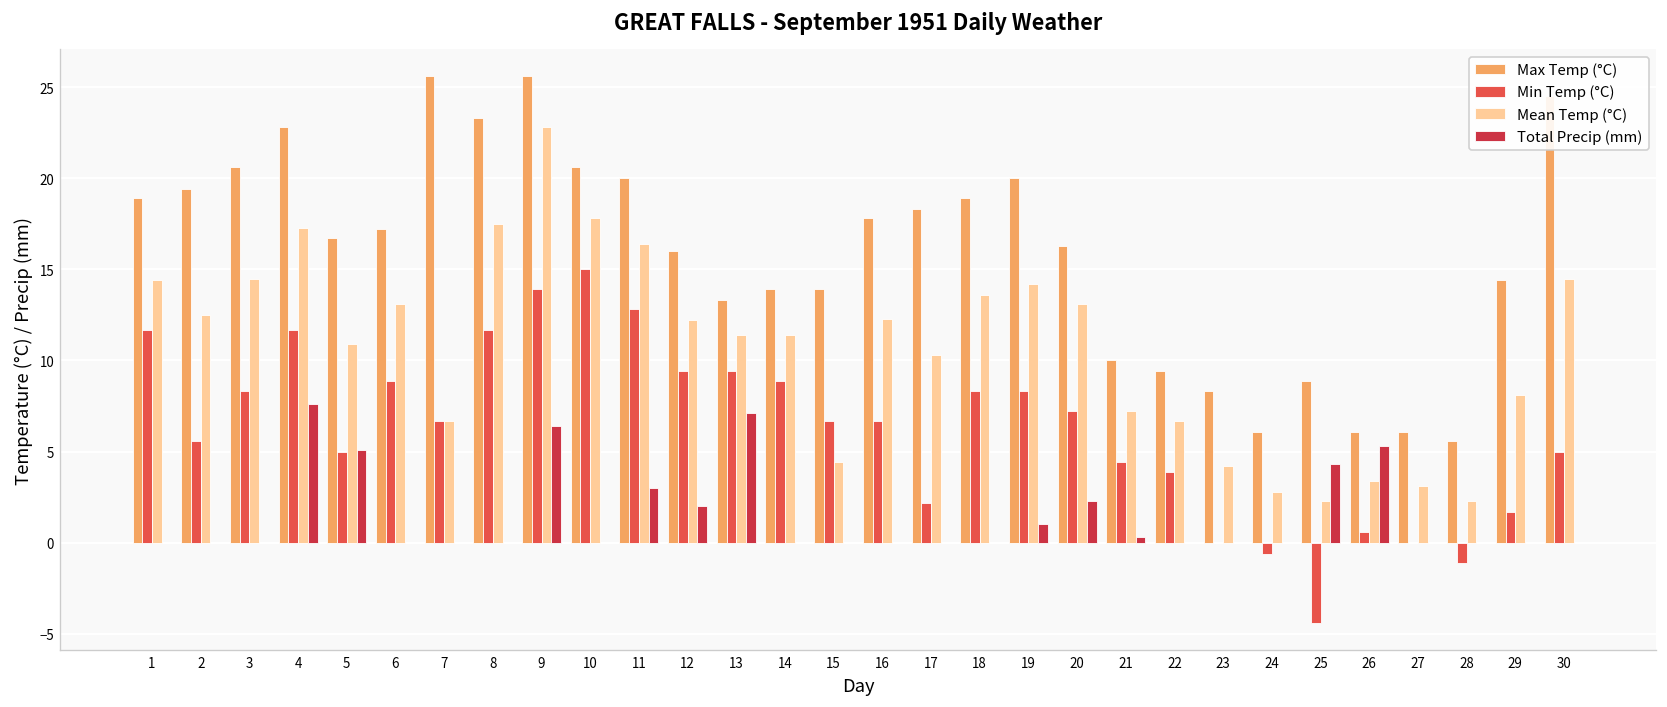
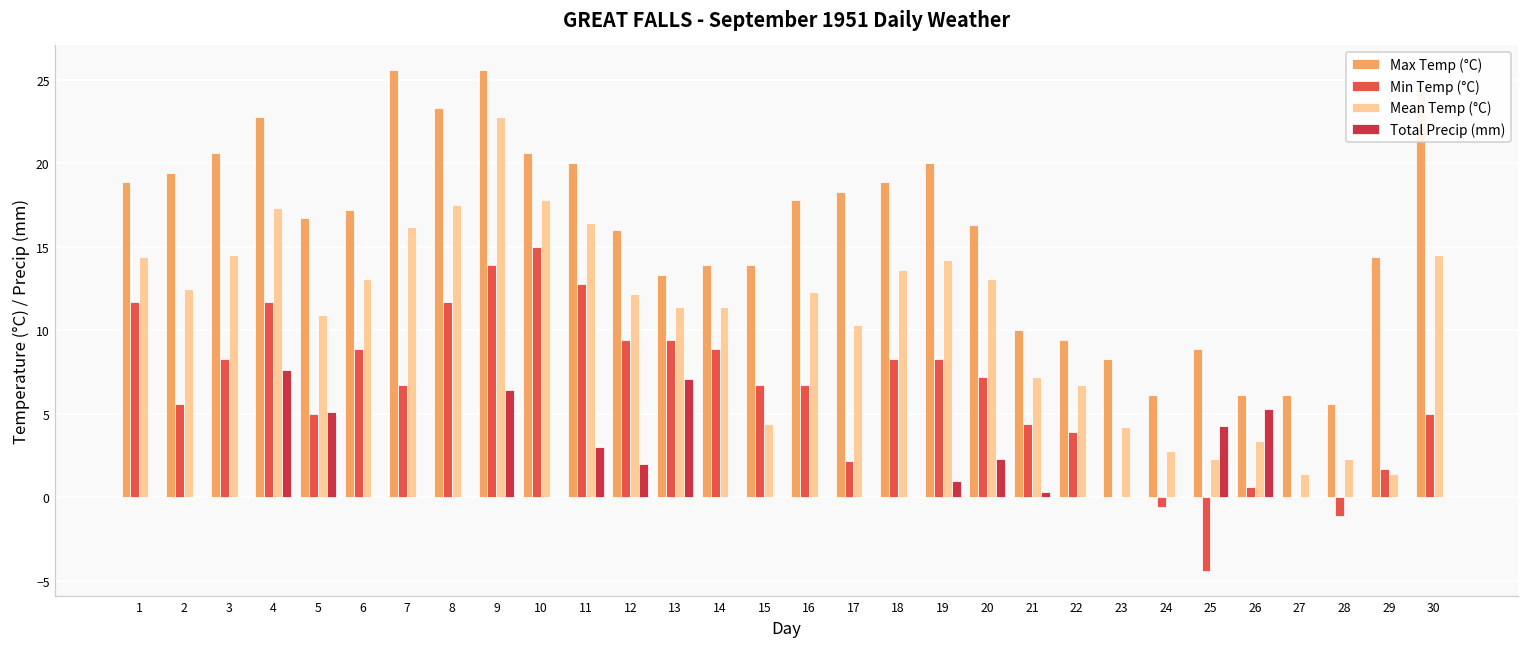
  {
    "Max Temp (°C)": {
      "1": 18.9,
      "2": 19.4,
      "3": 20.6,
      "4": 22.8,
      "5": 16.7,
      "6": 17.2,
      "7": 25.6,
      "8": 23.3,
      "9": 25.6,
      "10": 20.6,
      "11": 20.0,
      "12": 16.0,
      "13": 13.3,
      "14": 13.9,
      "15": 13.9,
      "16": 17.8,
      "17": 18.3,
      "18": 18.9,
      "19": 20.0,
      "20": 16.3,
      "21": 10.0,
      "22": 9.4,
      "23": 8.3,
      "24": 6.1,
      "25": 8.9,
      "26": 6.1,
      "27": 6.1,
      "28": 5.6,
      "29": 14.4
    },
    "Mean Temp (°C)": {
      "1": 14.4,
      "2": 12.5,
      "3": 14.5,
      "4": 17.3,
      "5": 10.9,
      "6": 13.1,
-     "7": 6.7,
+     "7": 16.2,
      "8": 17.5,
      "9": 22.8,
      "10": 17.8,
      "11": 16.4,
      "12": 12.2,
      "13": 11.4,
      "14": 11.4,
      "15": 4.4,
      "16": 12.3,
      "17": 10.3,
      "18": 13.6,
      "19": 14.2,
      "20": 13.1,
      "21": 7.2,
      "22": 6.7,
      "23": 4.2,
      "24": 2.8,
      "25": 2.3,
      "26": 3.4,
-     "27": 3.1,
+     "27": 1.4,
      "28": 2.3,
-     "29": 8.1,
+     "29": 1.4,
      "30": 14.5
    }
  }
